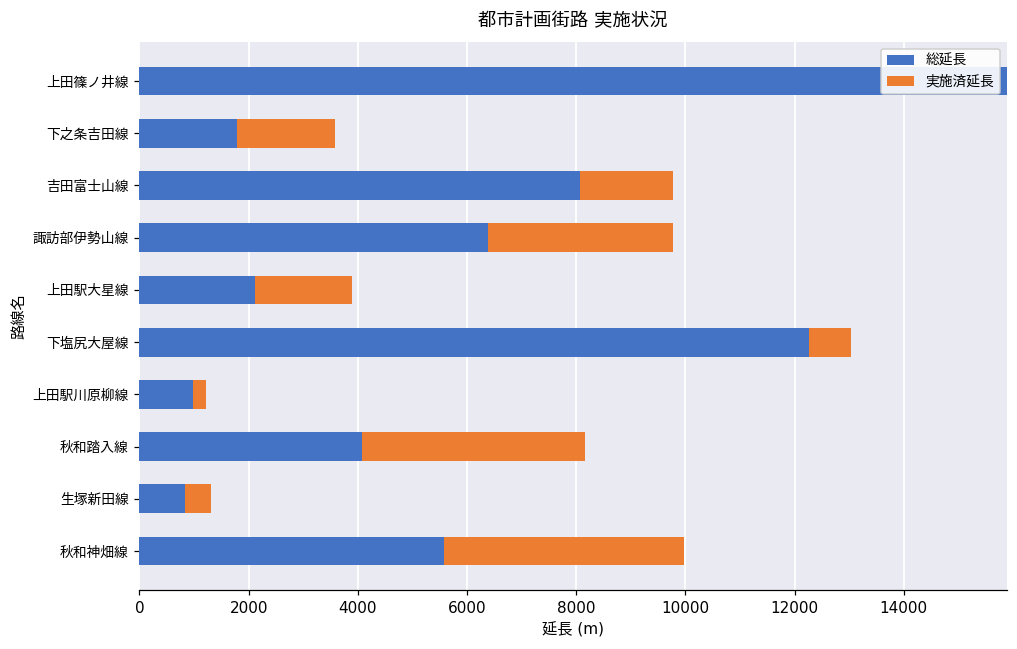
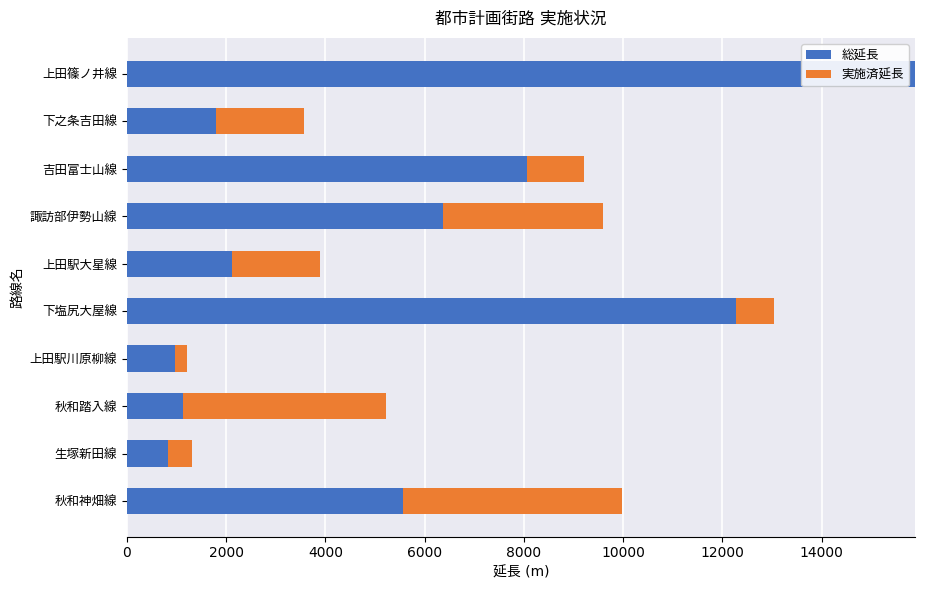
  {
    "総延長": {
      "上田篠ノ井線": 15900,
      "下之条吉田線": 1800,
      "吉田富士山線": 8100,
      "諏訪部伊勢山線": 6400,
      "上田駅大星線": 2100,
      "下塩尻大屋線": 12300,
      "上田駅川原柳線": 1000,
-     "秋和踏入線": 4100,
+     "秋和踏入線": 1100,
      "生塚新田線": 800,
      "秋和神畑線": 5600
    },
    "実施済延長": {
      "上田篠ノ井線": 0,
      "下之条吉田線": 1800,
-     "吉田富士山線": 1700,
-     "諏訪部伊勢山線": 3400,
+     "吉田富士山線": 1100,
+     "諏訪部伊勢山線": 3200,
      "上田駅大星線": 1800,
      "下塩尻大屋線": 800,
      "上田駅川原柳線": 200,
      "秋和踏入線": 4100,
      "生塚新田線": 500,
      "秋和神畑線": 4400
    }
  }
